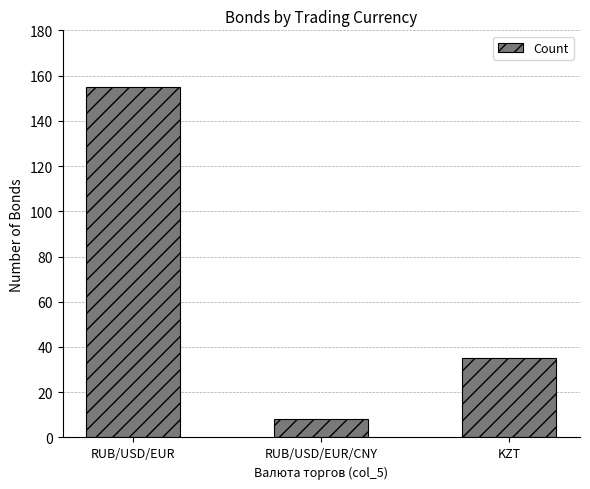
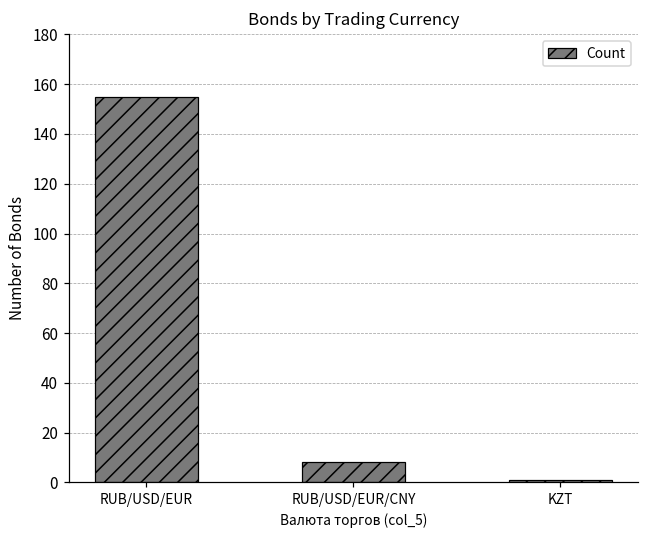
  {
    "RUB/USD/EUR": 155,
    "RUB/USD/EUR/CNY": 8,
-   "KZT": 35
+   "KZT": 1
  }
